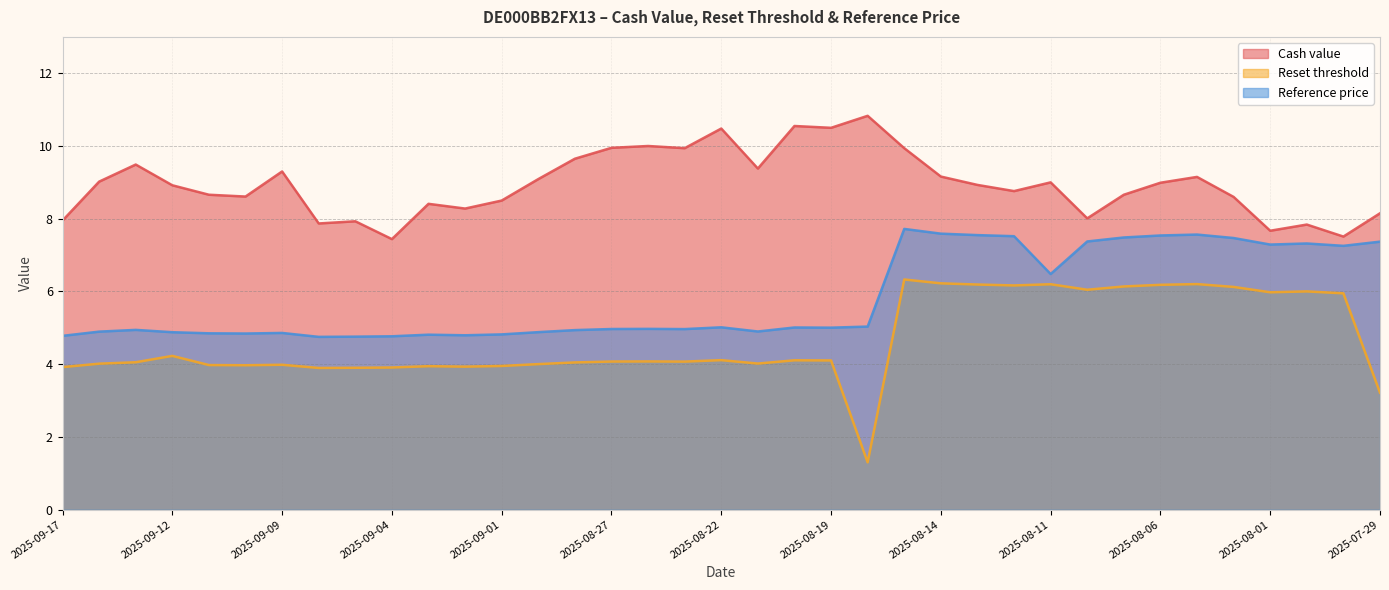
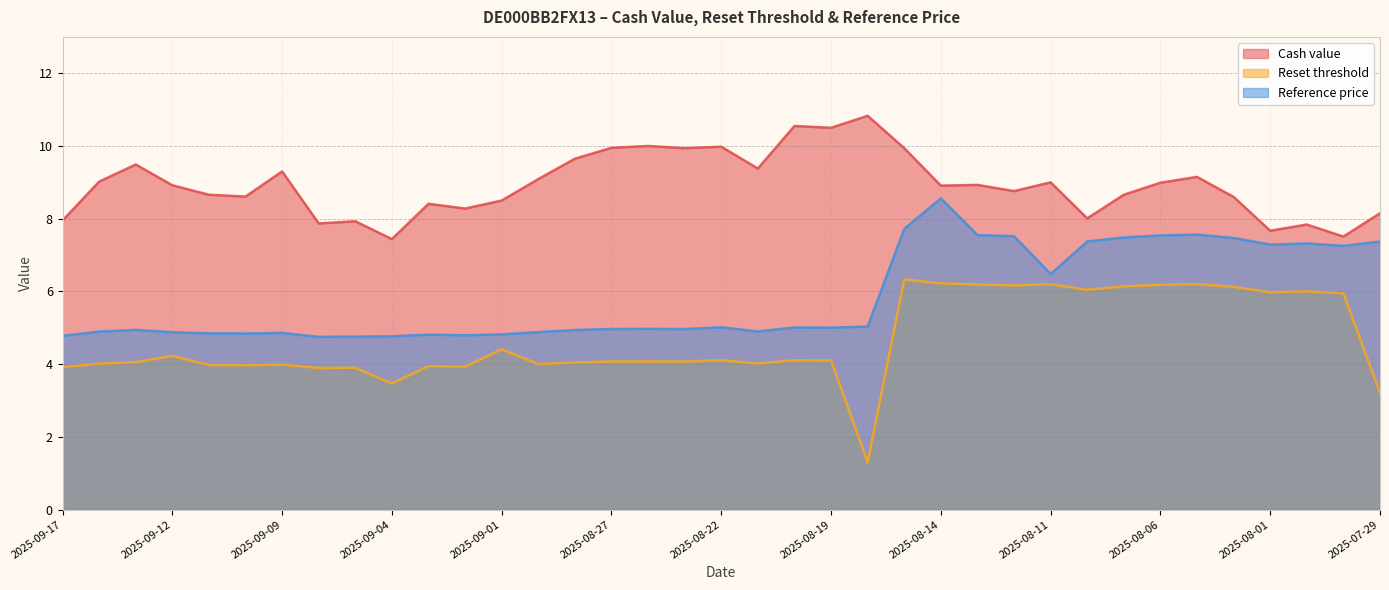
  {
    "Cash value": {
      "2025-09-17": 8.0,
      "2025-09-12": 8.9,
      "2025-09-09": 9.3,
      "2025-09-04": 7.4,
      "2025-09-01": 8.5,
      "2025-08-27": 10.0,
-     "2025-08-22": 10.5,
+     "2025-08-22": 10.0,
      "2025-08-19": 10.5,
-     "2025-08-14": 9.2,
+     "2025-08-14": 8.9,
      "2025-08-11": 9.0,
      "2025-08-06": 9.0,
      "2025-08-01": 7.7,
      "2025-07-29": 8.2
    },
    "Reset threshold": {
      "2025-09-17": 3.9,
      "2025-09-12": 4.2,
      "2025-09-09": 4.0,
-     "2025-09-04": 3.9,
-     "2025-09-01": 4.0,
+     "2025-09-04": 3.5,
+     "2025-09-01": 4.4,
      "2025-08-27": 4.1,
      "2025-08-22": 4.1,
      "2025-08-19": 4.1,
      "2025-08-14": 6.2,
      "2025-08-11": 6.2,
      "2025-08-06": 6.2,
      "2025-08-01": 6.0,
      "2025-07-29": 3.2
    },
    "Reference price": {
      "2025-09-17": 4.8,
      "2025-09-12": 4.9,
      "2025-09-09": 4.9,
      "2025-09-04": 4.8,
      "2025-09-01": 4.8,
      "2025-08-27": 5.0,
      "2025-08-22": 5.0,
      "2025-08-19": 5.0,
-     "2025-08-14": 7.6,
+     "2025-08-14": 8.6,
      "2025-08-11": 6.5,
      "2025-08-06": 7.5,
      "2025-08-01": 7.3,
      "2025-07-29": 7.4
    }
  }
